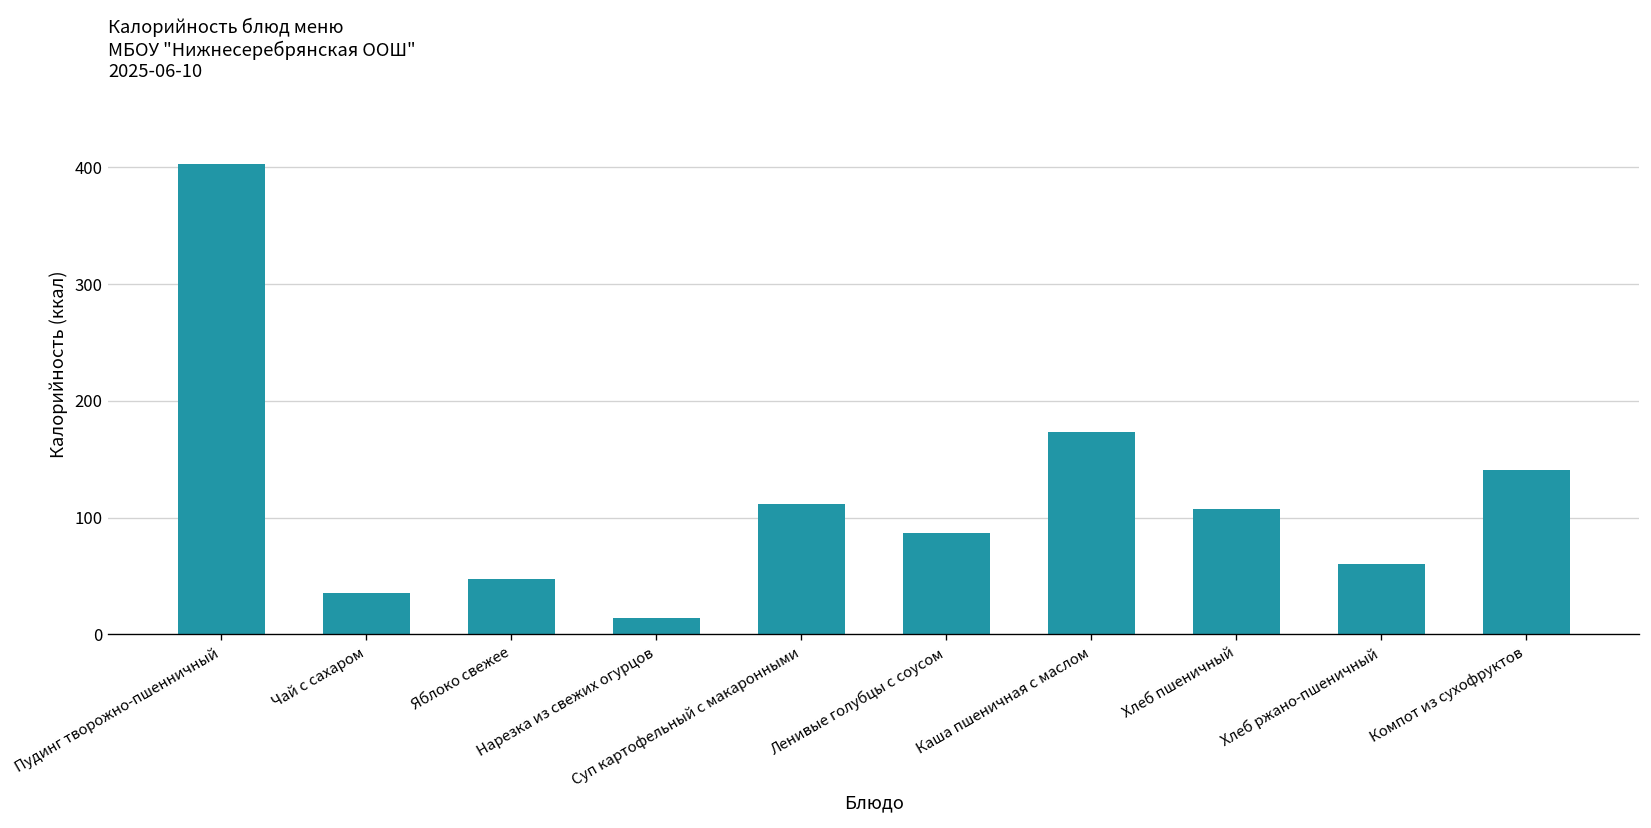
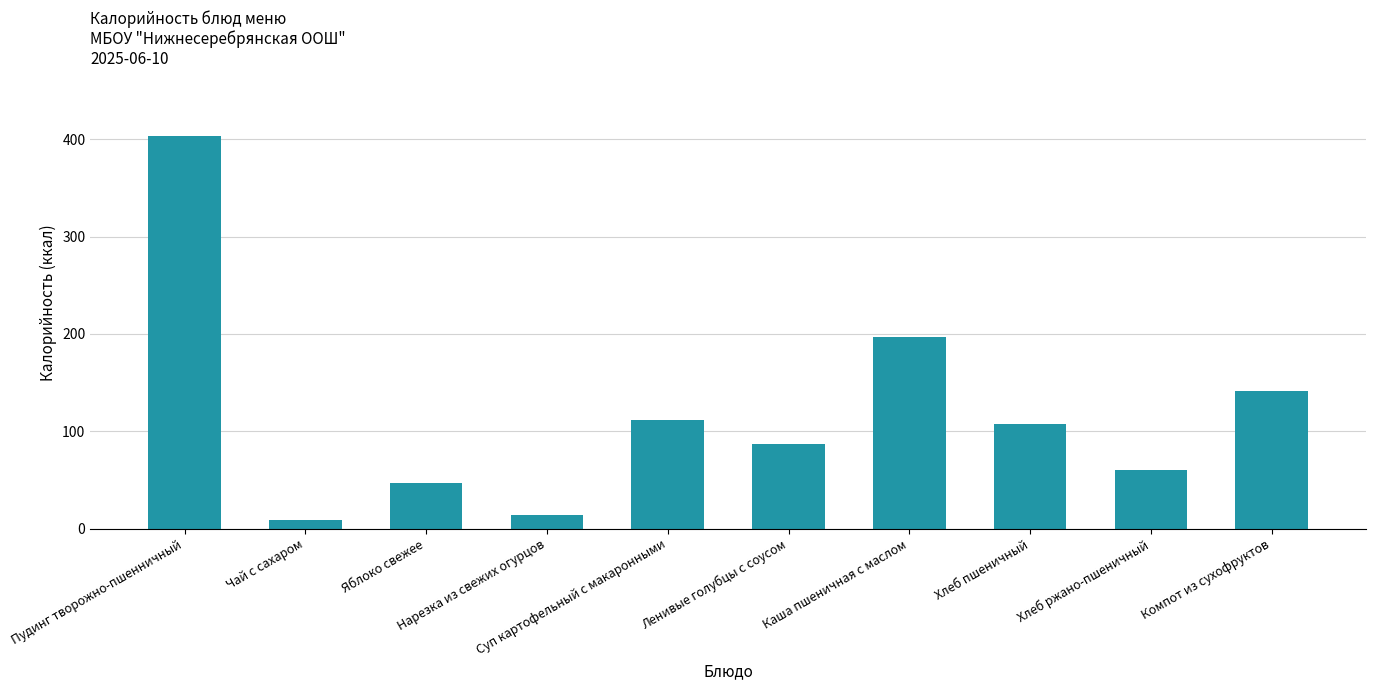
  {
    "Пудинг творожно-пшенничный": 400,
-   "Чай с сахаром": 40,
+   "Чай с сахаром": 10,
    "Яблоко свежее": 50,
    "Нарезка из свежих огурцов": 10,
    "Суп картофельный с макаронными": 110,
    "Ленивые голубцы с соусом": 90,
-   "Каша пшеничная с маслом": 170,
+   "Каша пшеничная с маслом": 200,
    "Хлеб пшеничный": 110,
    "Хлеб ржано-пшеничный": 60,
    "Компот из сухофруктов": 140
  }
